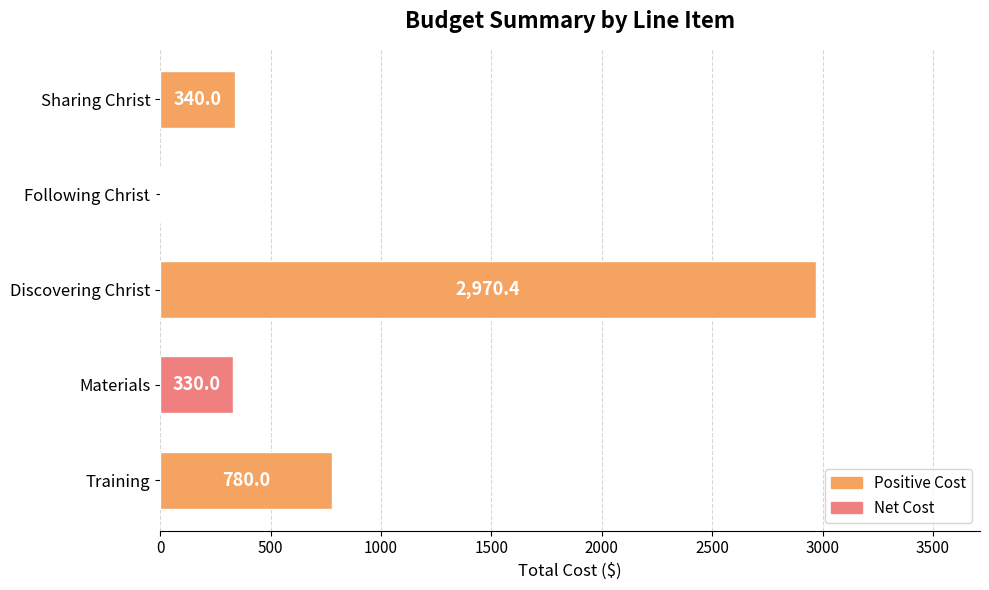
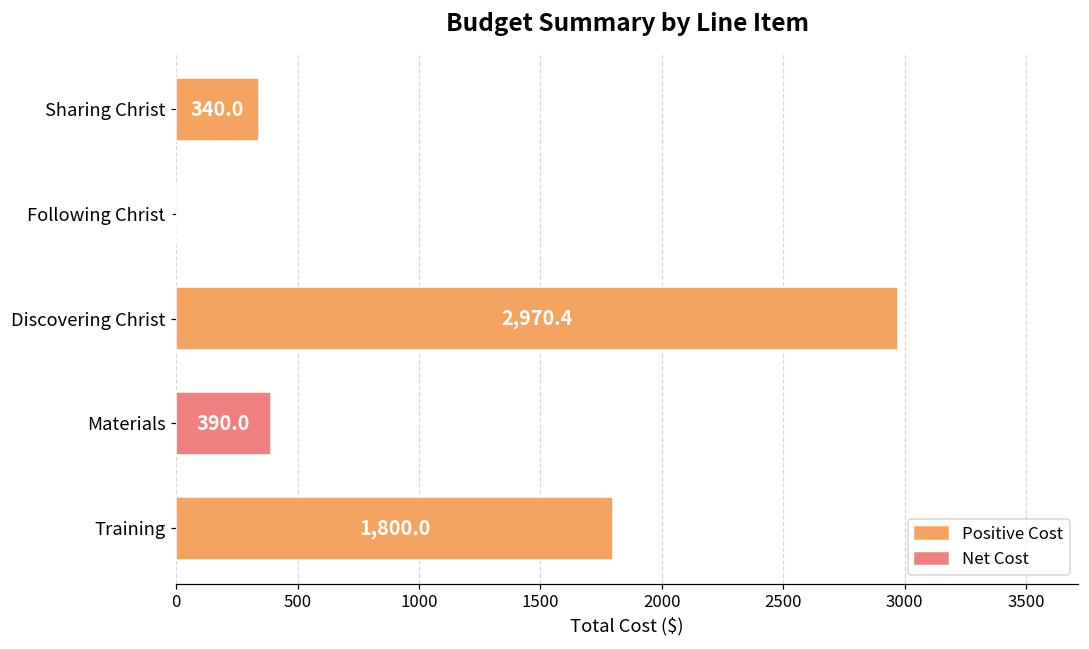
  {
    "Sharing Christ": "340.0",
    "Discovering Christ": "2,970.4",
-   "Materials": "330.0",
-   "Training": "780.0"
+   "Materials": "390.0",
+   "Training": "1,800.0"
  }
